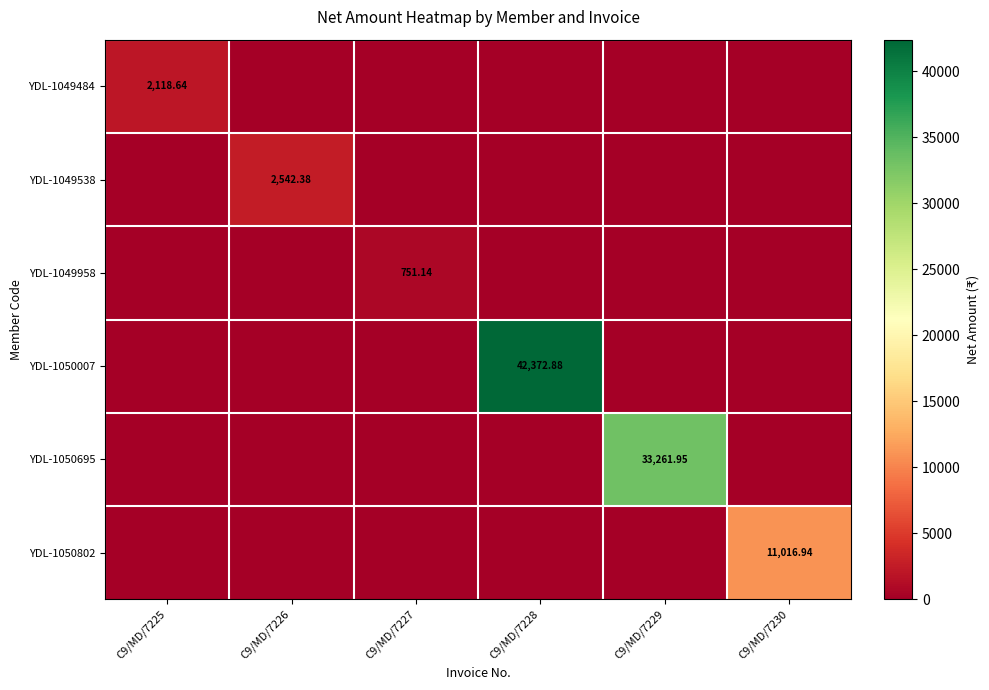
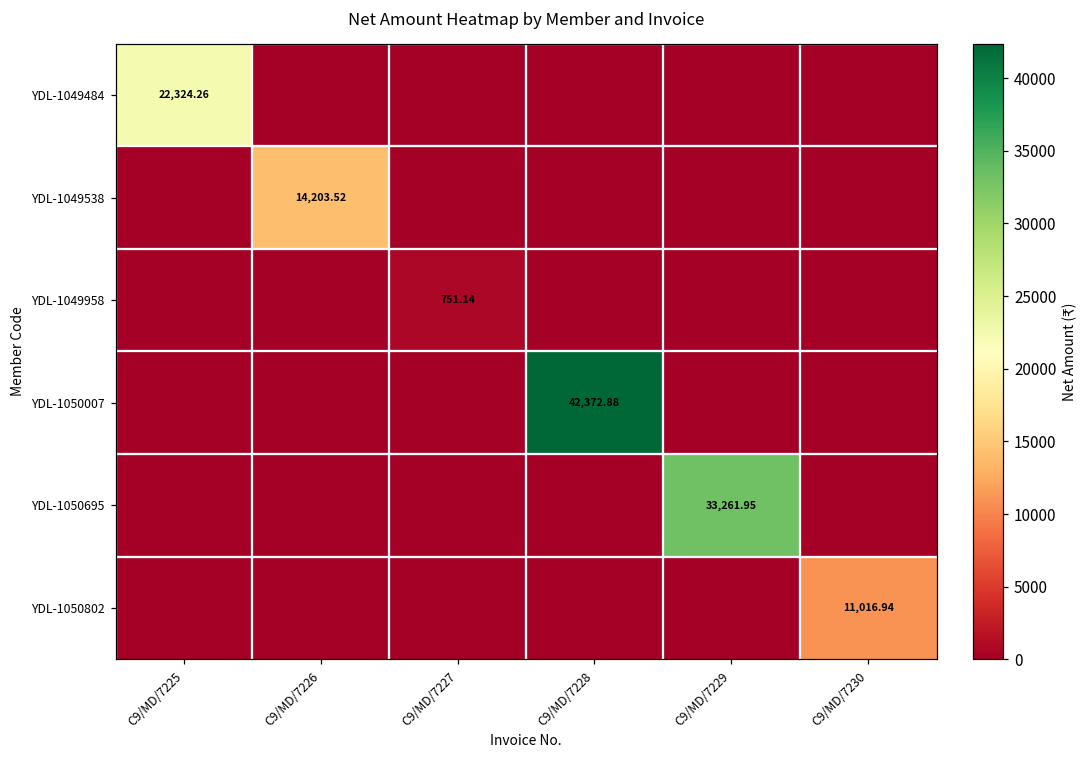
  {
    "YDL-1049484": {
-     "C9/MD/7225": "2,118.64"
+     "C9/MD/7225": "22,324.26"
    },
    "YDL-1049538": {
-     "C9/MD/7226": "2,542.38"
+     "C9/MD/7226": "14,203.52"
    },
    "YDL-1049958": {
      "C9/MD/7227": "751.14"
    },
    "YDL-1050007": {
      "C9/MD/7228": "42,372.88"
    },
    "YDL-1050695": {
      "C9/MD/7229": "33,261.95"
    },
    "YDL-1050802": {
      "C9/MD/7230": "11,016.94"
    }
  }
